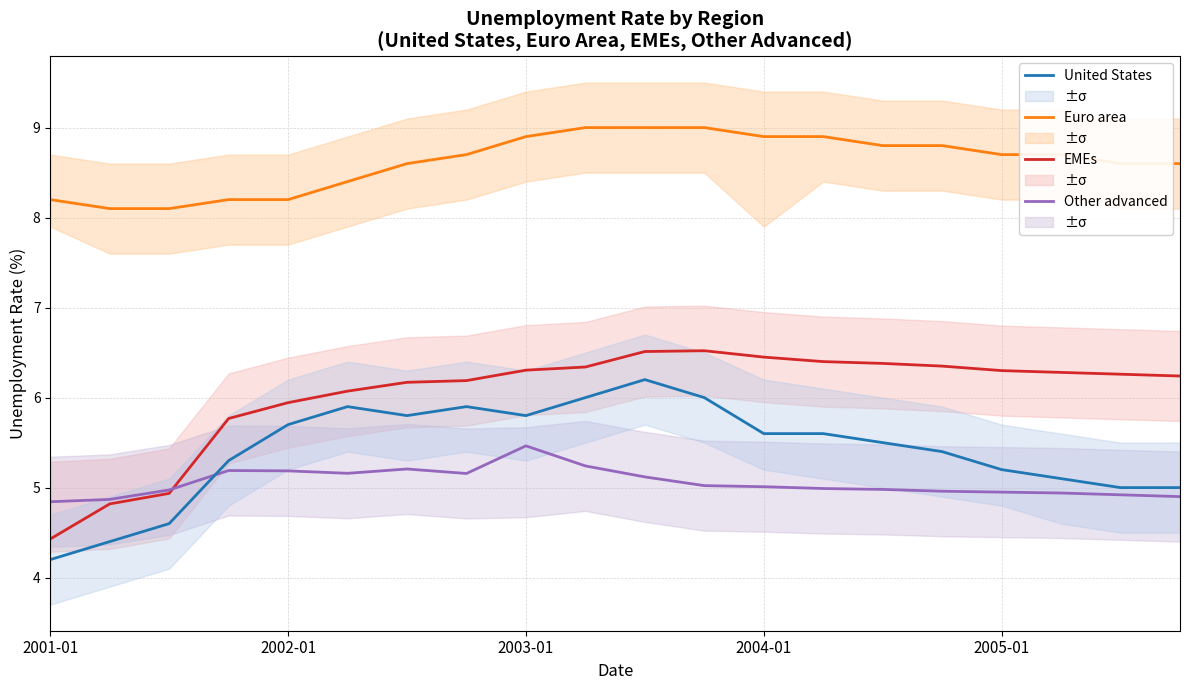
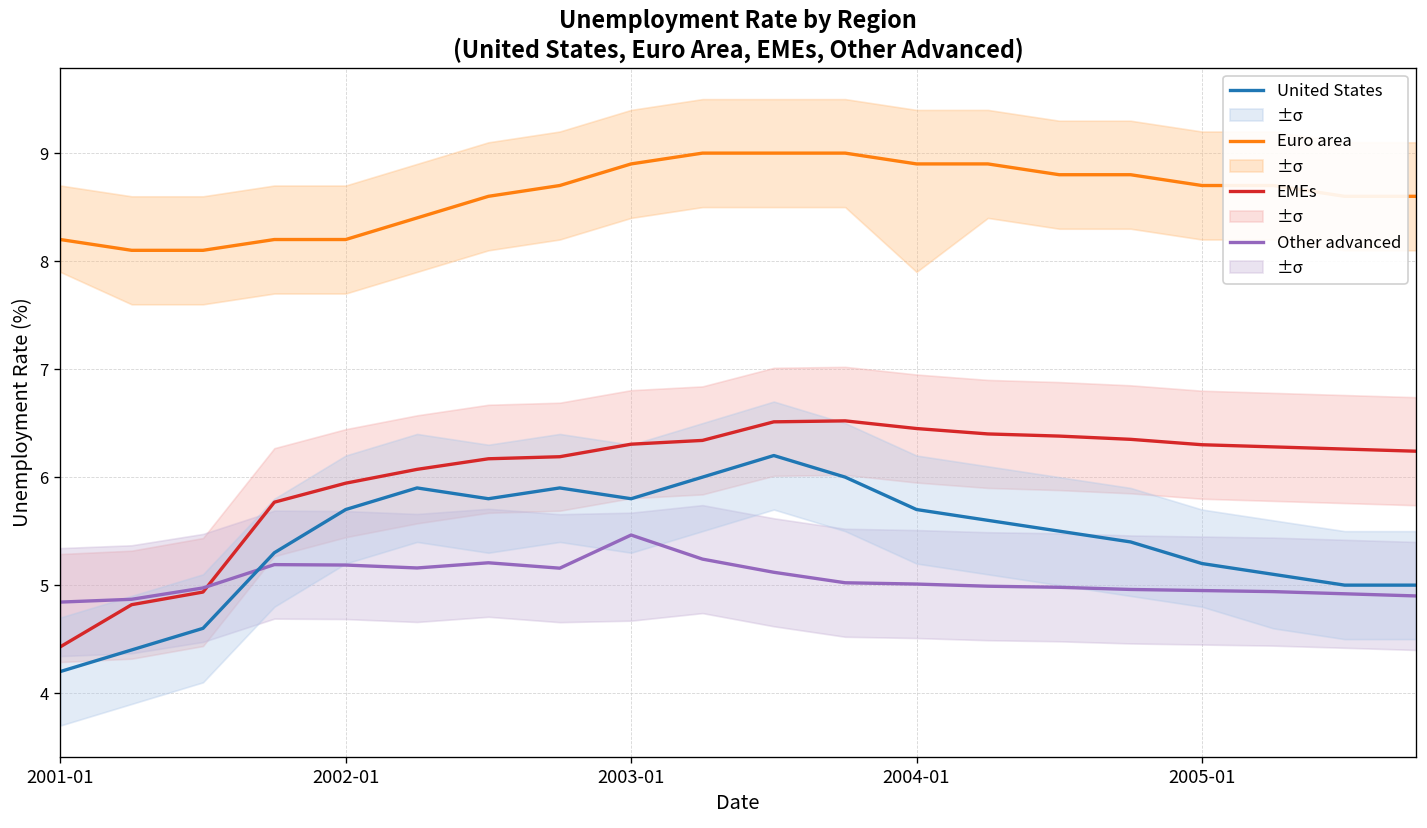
  {
    "EMEs": {
      "2001-01": 4.4,
      "2002-01": 5.9,
      "2004-01": 6.5,
      "2005-01": 6.3
    },
    "Euro area": {
      "2001-01": 8.2,
      "2002-01": 8.2,
      "2003-01": 8.9,
      "2004-01": 8.9,
      "2005-01": 8.7
    },
    "Other advanced": {
      "2001-01": 4.8,
      "2002-01": 5.2,
      "2003-01": 5.5,
      "2004-01": 5.0,
      "2005-01": 5.0
    },
    "United States": {
      "2001-01": 4.2,
      "2003-01": 5.8,
-     "2004-01": 5.6,
+     "2004-01": 5.7,
      "2005-01": 5.2
    }
  }
